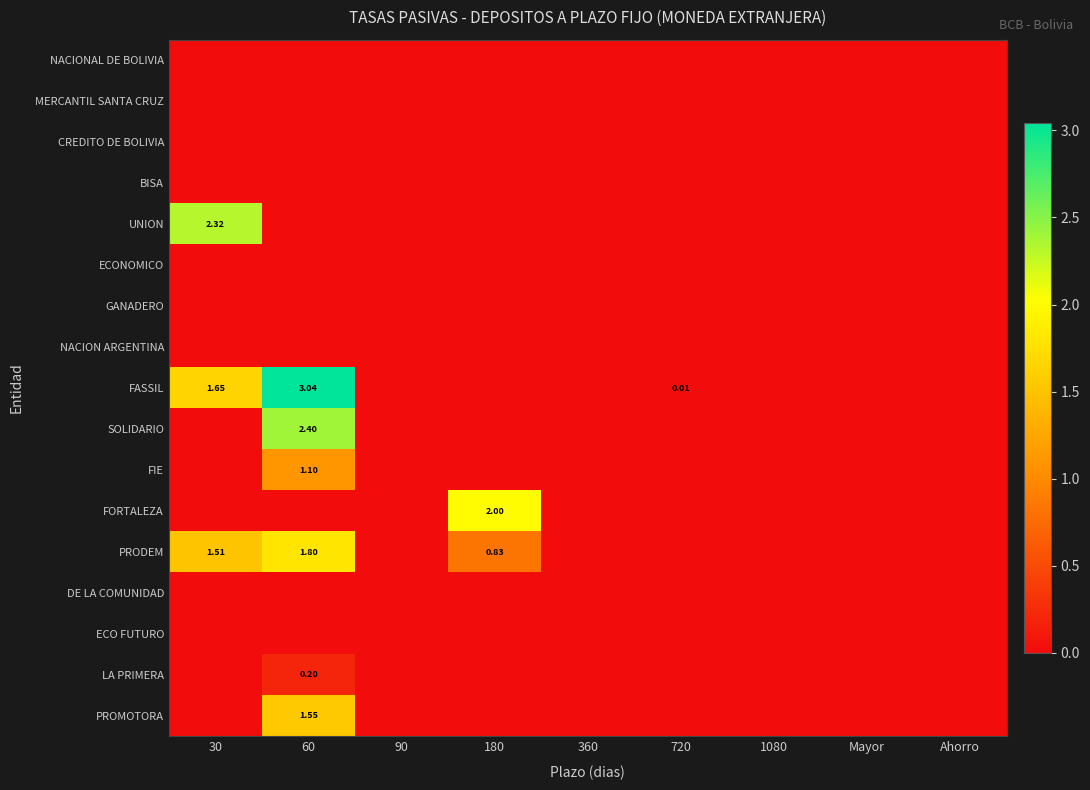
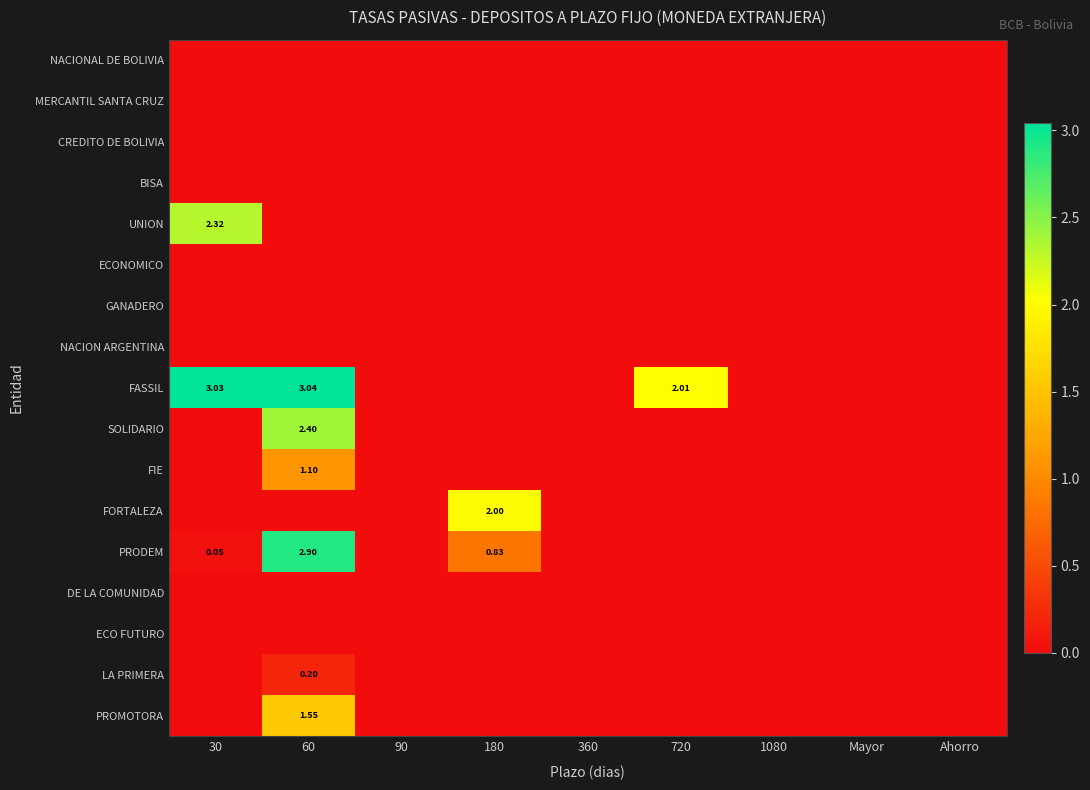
  {
    "UNION": {
      "30": 2.32
    },
    "FASSIL": {
-     "30": 1.65,
+     "30": 3.03,
      "60": 3.04,
-     "720": 0.01
+     "720": 2.01
    },
    "SOLIDARIO": {
      "60": 2.40
    },
    "FIE": {
      "60": 1.10
    },
    "FORTALEZA": {
      "180": 2.00
    },
    "PRODEM": {
-     "30": 1.51,
-     "60": 1.80,
+     "30": 0.05,
+     "60": 2.90,
      "180": 0.83
    },
    "LA PRIMERA": {
      "60": 0.20
    },
    "PROMOTORA": {
      "60": 1.55
    }
  }
